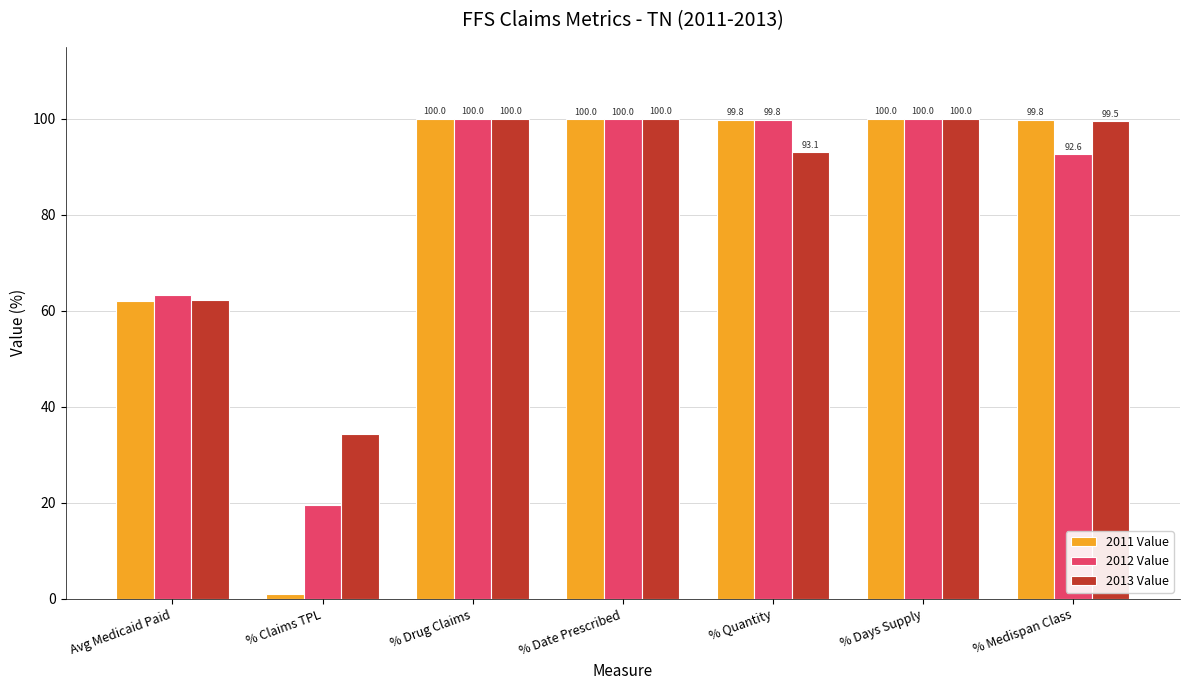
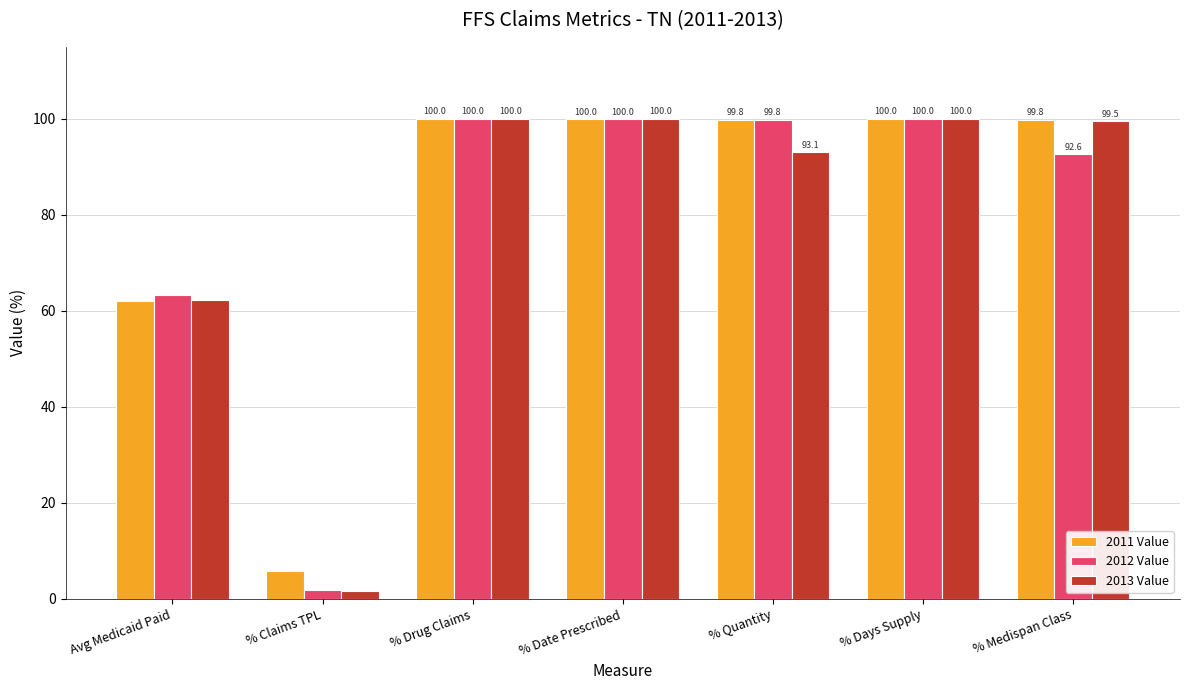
  {
    "2011 Value": {
      "Avg Medicaid Paid": 62,
-     "% Claims TPL": 1
+     "% Claims TPL": 6
    },
    "2012 Value": {
      "Avg Medicaid Paid": 63,
-     "% Claims TPL": 20
+     "% Claims TPL": 2
    },
    "2013 Value": {
      "Avg Medicaid Paid": 62,
-     "% Claims TPL": 34
+     "% Claims TPL": 2
    }
  }
